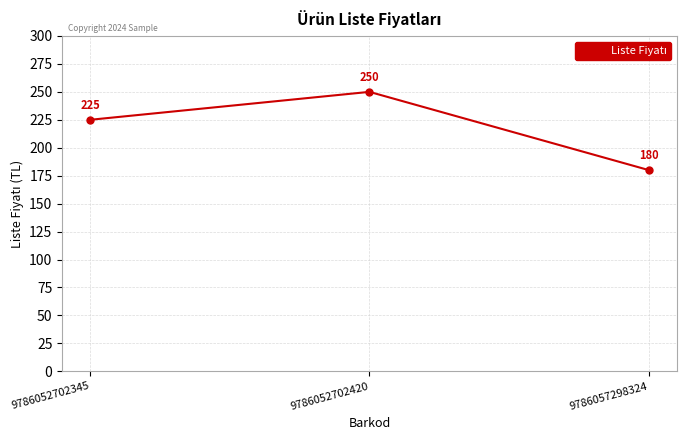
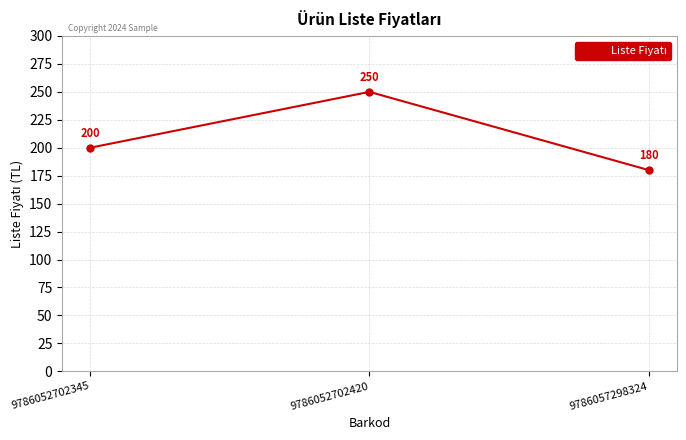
  {
-   "9786052702345": 225,
+   "9786052702345": 200,
    "9786052702420": 250,
    "9786057298324": 180
  }
